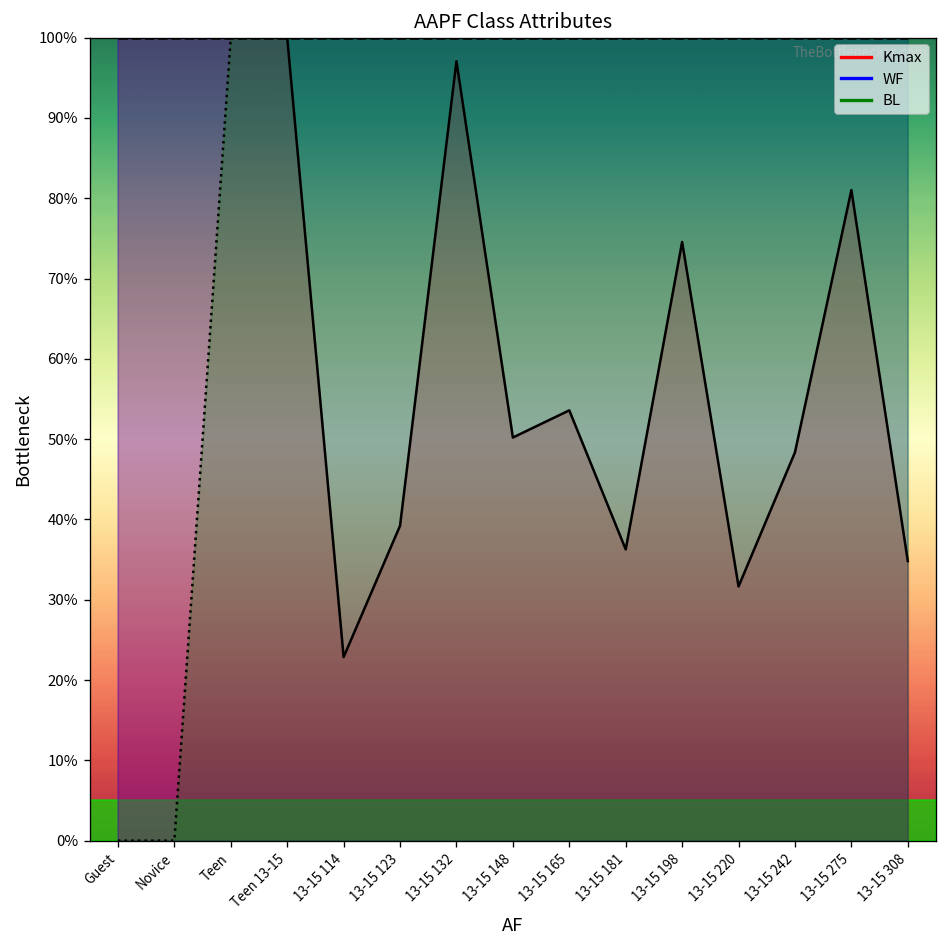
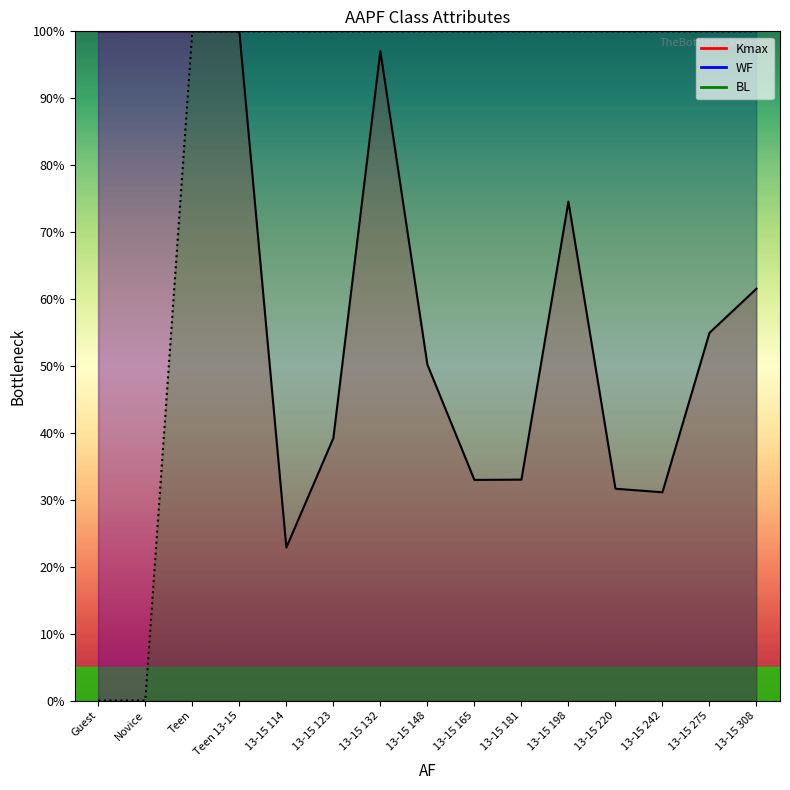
  {
    "Kmax": {
      "13-15 114": "23%",
      "13-15 123": "39%",
      "13-15 132": "97%",
      "13-15 148": "50%",
-     "13-15 165": "54%",
-     "13-15 181": "36%",
+     "13-15 165": "33%",
+     "13-15 181": "33%",
      "13-15 198": "75%",
      "13-15 220": "32%",
-     "13-15 242": "48%",
-     "13-15 275": "81%",
-     "13-15 308": "35%"
+     "13-15 242": "31%",
+     "13-15 275": "55%",
+     "13-15 308": "62%"
    }
  }
